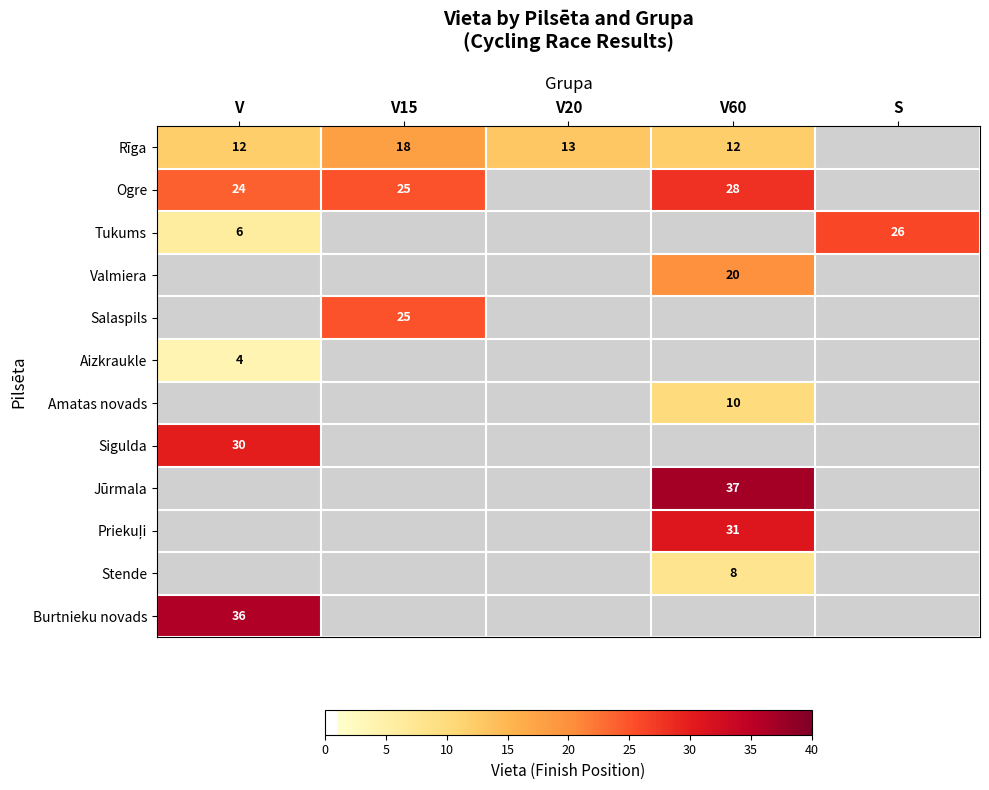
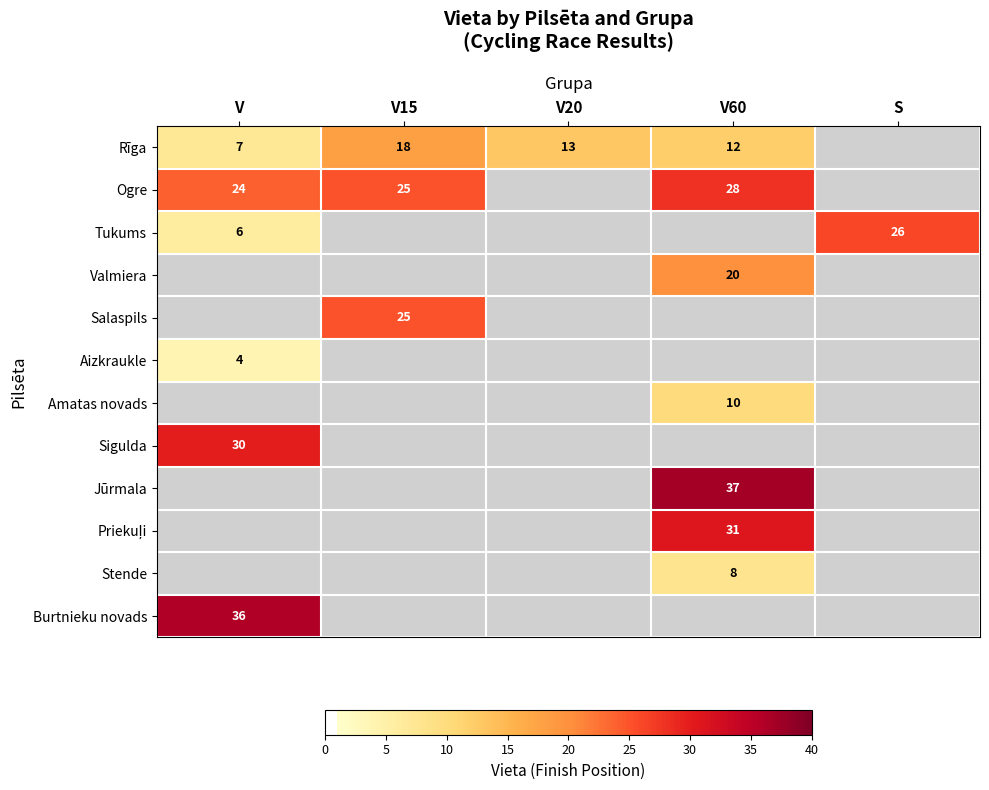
  {
    "Rīga": {
-     "V": 12,
+     "V": 7,
      "V15": 18,
      "V20": 13,
      "V60": 12
    },
    "Ogre": {
      "V": 24,
      "V15": 25,
      "V60": 28
    },
    "Tukums": {
      "V": 6,
      "S": 26
    },
    "Valmiera": {
      "V60": 20
    },
    "Salaspils": {
      "V15": 25
    },
    "Aizkraukle": {
      "V": 4
    },
    "Amatas novads": {
      "V60": 10
    },
    "Sigulda": {
      "V": 30
    },
    "Jūrmala": {
      "V60": 37
    },
    "Priekuļi": {
      "V60": 31
    },
    "Stende": {
      "V60": 8
    },
    "Burtnieku novads": {
      "V": 36
    }
  }
